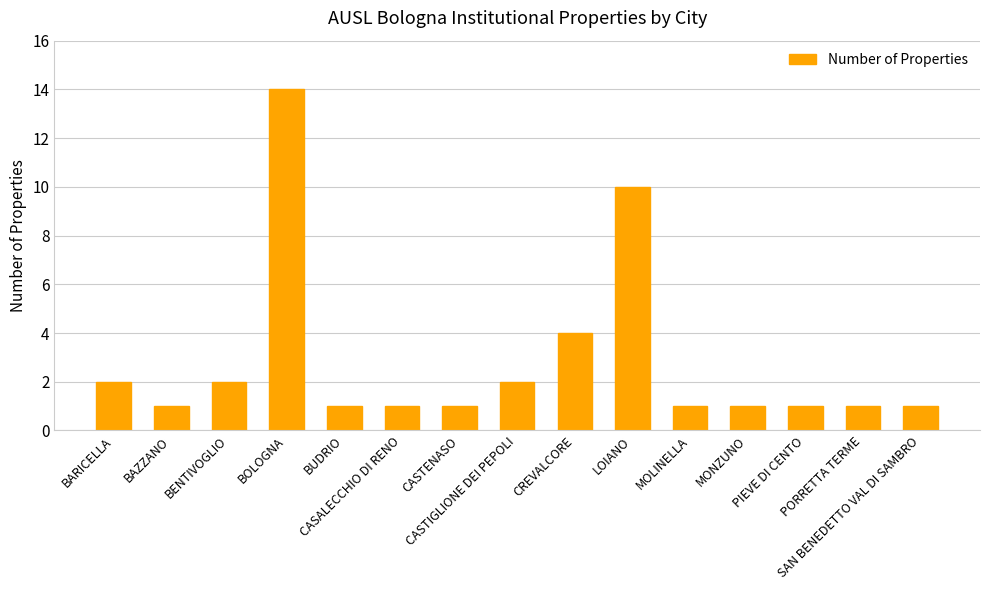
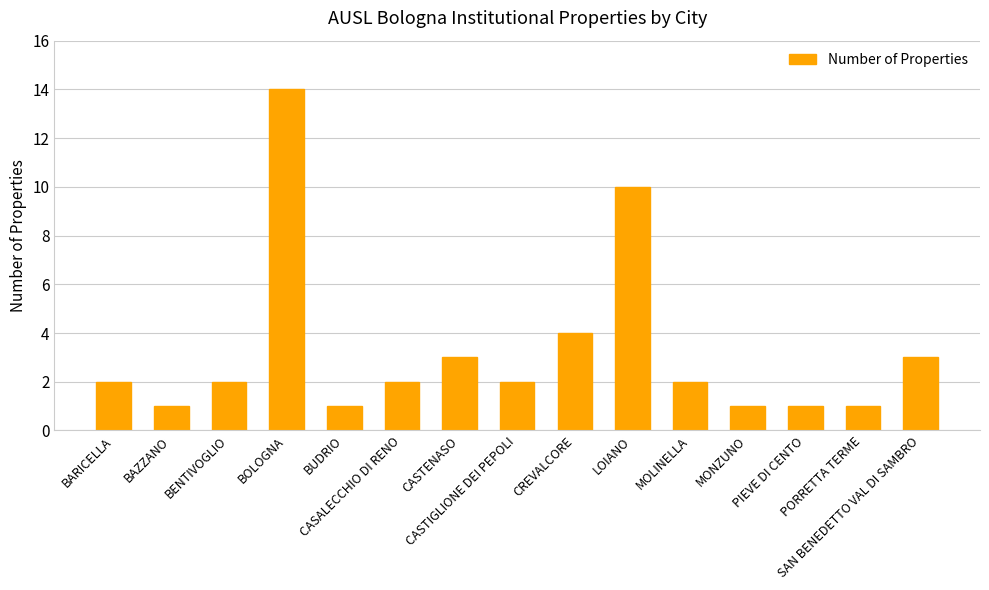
  {
    "BARICELLA": 2,
    "BAZZANO": 1,
    "BENTIVOGLIO": 2,
    "BOLOGNA": 14,
    "BUDRIO": 1,
-   "CASALECCHIO DI RENO": 1,
-   "CASTENASO": 1,
+   "CASALECCHIO DI RENO": 2,
+   "CASTENASO": 3,
    "CASTIGLIONE DEI PEPOLI": 2,
    "CREVALCORE": 4,
    "LOIANO": 10,
-   "MOLINELLA": 1,
+   "MOLINELLA": 2,
    "MONZUNO": 1,
    "PIEVE DI CENTO": 1,
    "PORRETTA TERME": 1,
-   "SAN BENEDETTO VAL DI SAMBRO": 1
+   "SAN BENEDETTO VAL DI SAMBRO": 3
  }
